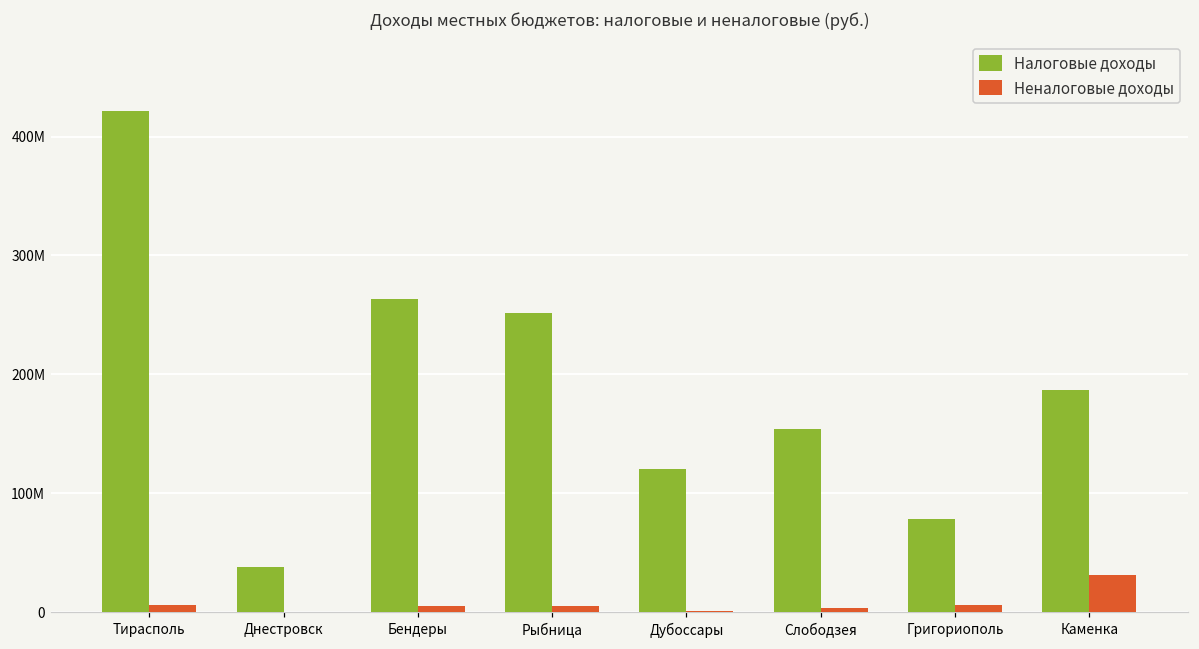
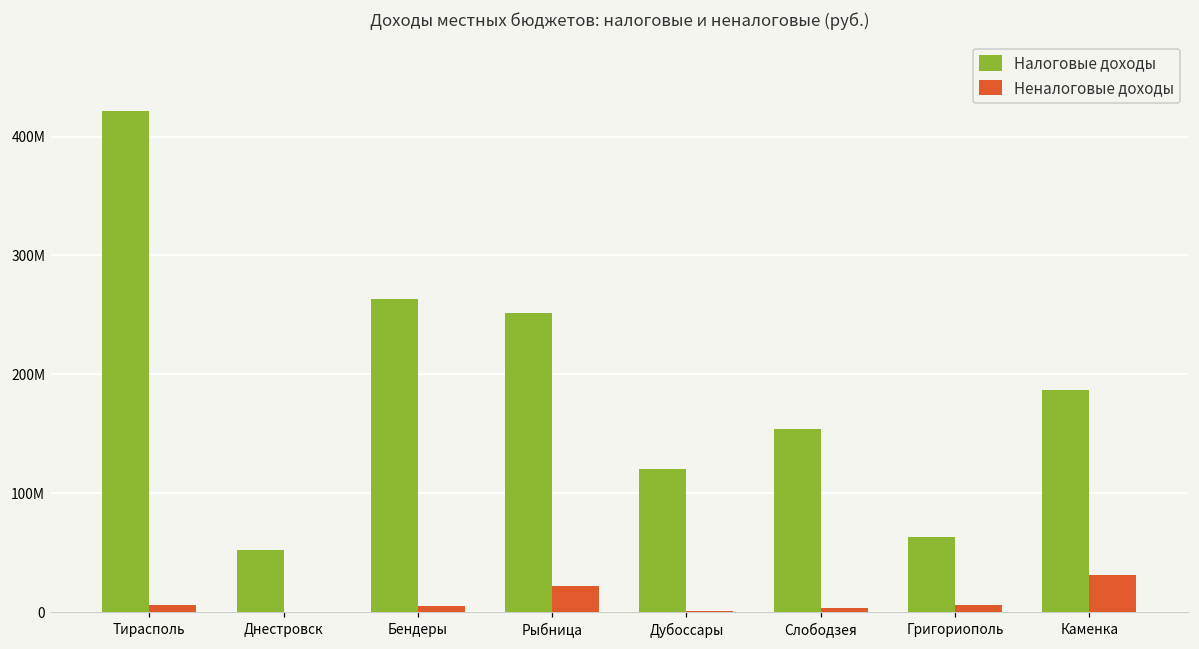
  {
    "Налоговые доходы": {
      "Тирасполь": 421000000,
-     "Днестровск": 38000000,
+     "Днестровск": 52000000,
      "Бендеры": 263000000,
      "Рыбница": 251000000,
      "Дубоссары": 120000000,
      "Слободзея": 154000000,
-     "Григориополь": 78000000,
+     "Григориополь": 63000000,
      "Каменка": 187000000
    },
    "Неналоговые доходы": {
      "Тирасполь": 6000000,
      "Бендеры": 5000000,
-     "Рыбница": 5000000,
+     "Рыбница": 22000000,
      "Слободзея": 3000000,
      "Григориополь": 6000000,
      "Каменка": 31000000
    }
  }
